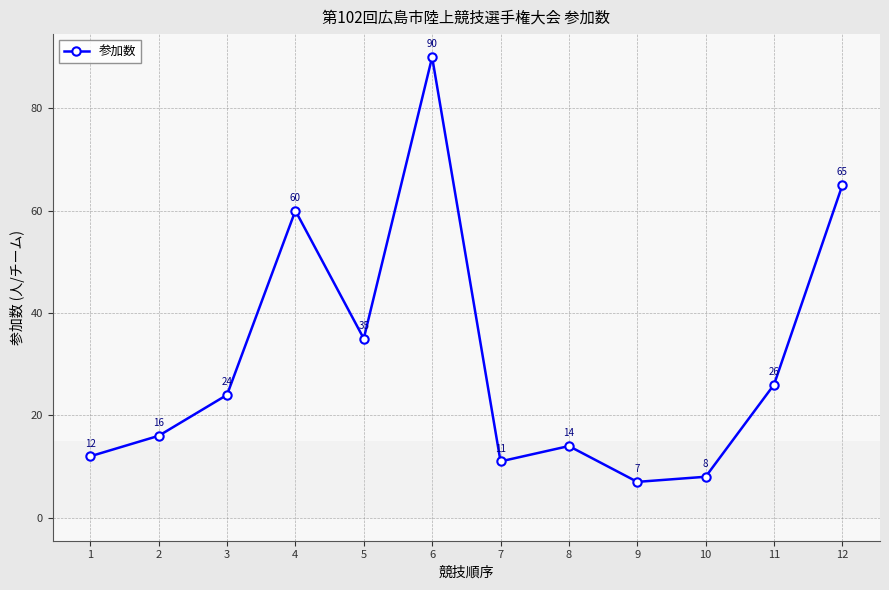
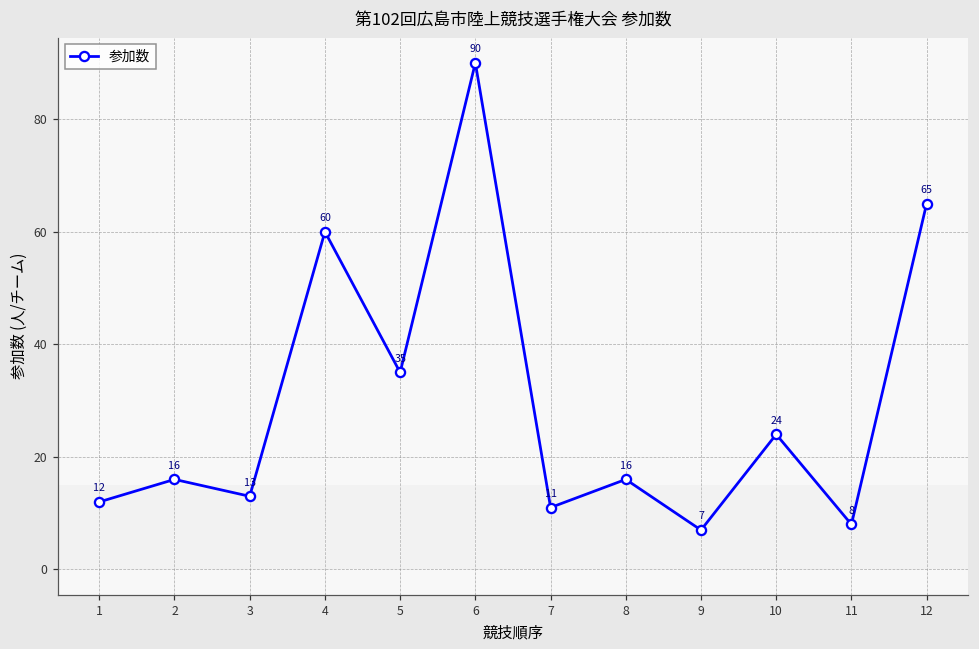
  {
    "1": 12,
    "2": 16,
-   "3": 24,
+   "3": 13,
    "4": 60,
    "5": 35,
    "6": 90,
    "7": 11,
-   "8": 14,
+   "8": 16,
    "9": 7,
-   "10": 8,
-   "11": 26,
+   "10": 24,
+   "11": 8,
    "12": 65
  }
